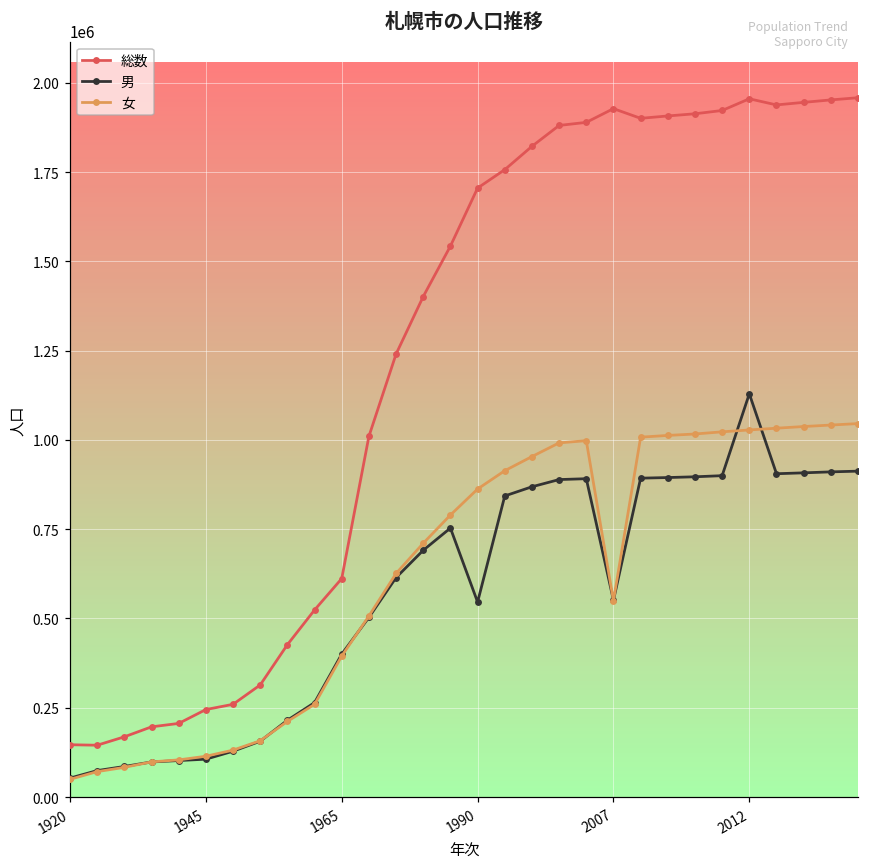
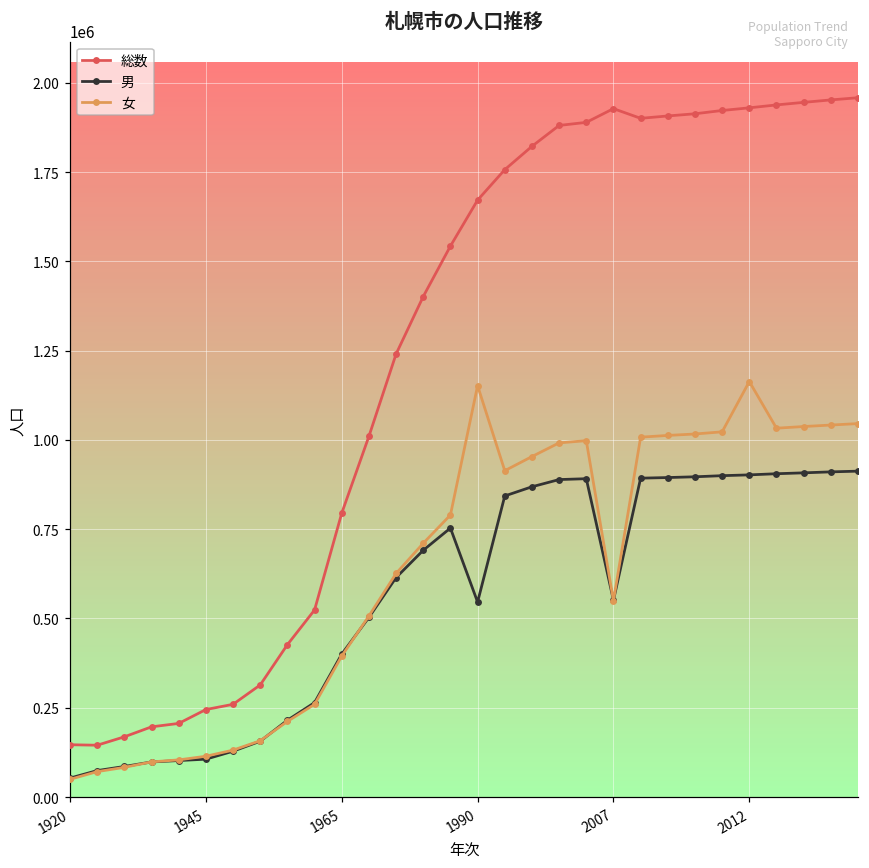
  {
    "総数": {
      "1920": 150000,
      "1945": 240000,
-     "1965": 610000,
-     "1990": 1710000,
+     "1965": 790000,
+     "1990": 1670000,
      "2007": 1930000,
-     "2012": 1960000
+     "2012": 1930000
    },
    "男": {
      "1945": 110000,
      "1990": 550000,
-     "2012": 1130000
+     "2012": 900000
    },
    "女": {
      "1945": 110000,
-     "1990": 860000,
-     "2012": 1030000
+     "1990": 1150000,
+     "2012": 1160000
    }
  }
